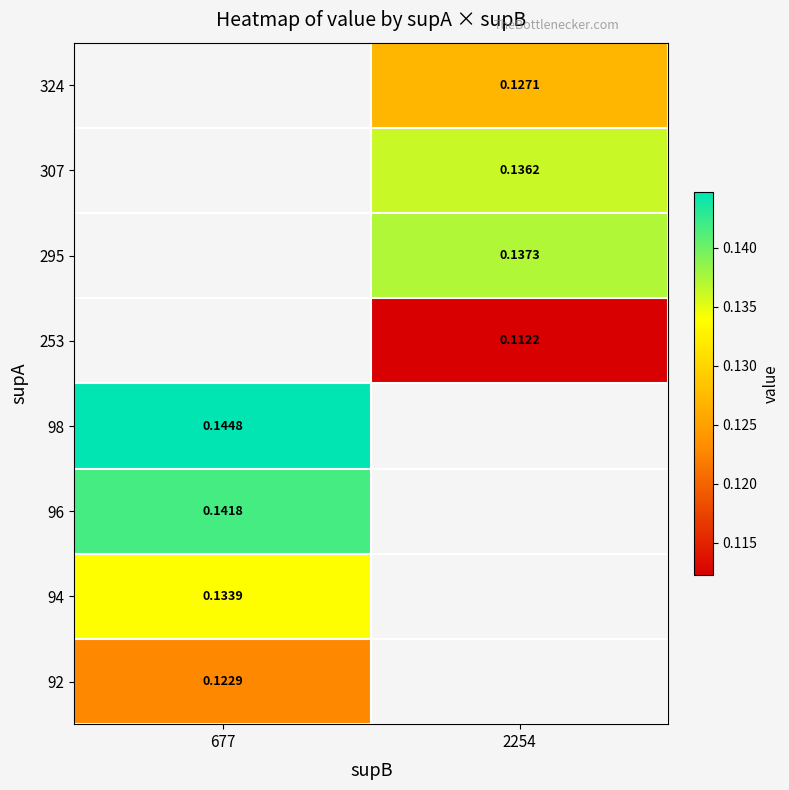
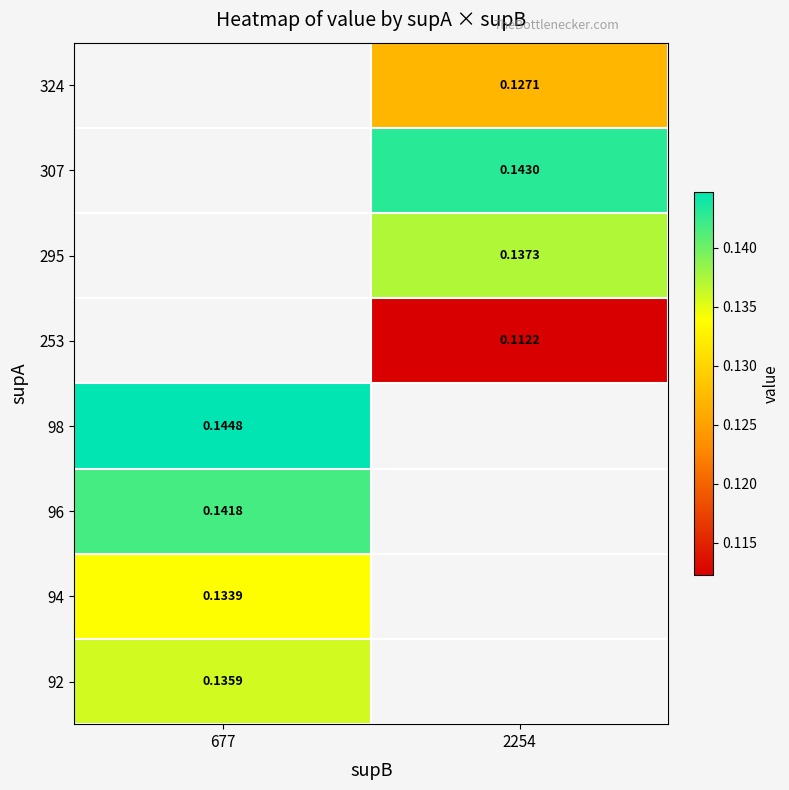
  {
    "324": {
      "2254": 0.1271
    },
    "307": {
-     "2254": 0.1362
+     "2254": 0.1430
    },
    "295": {
      "2254": 0.1373
    },
    "253": {
      "2254": 0.1122
    },
    "98": {
      "677": 0.1448
    },
    "96": {
      "677": 0.1418
    },
    "94": {
      "677": 0.1339
    },
    "92": {
-     "677": 0.1229
+     "677": 0.1359
    }
  }
